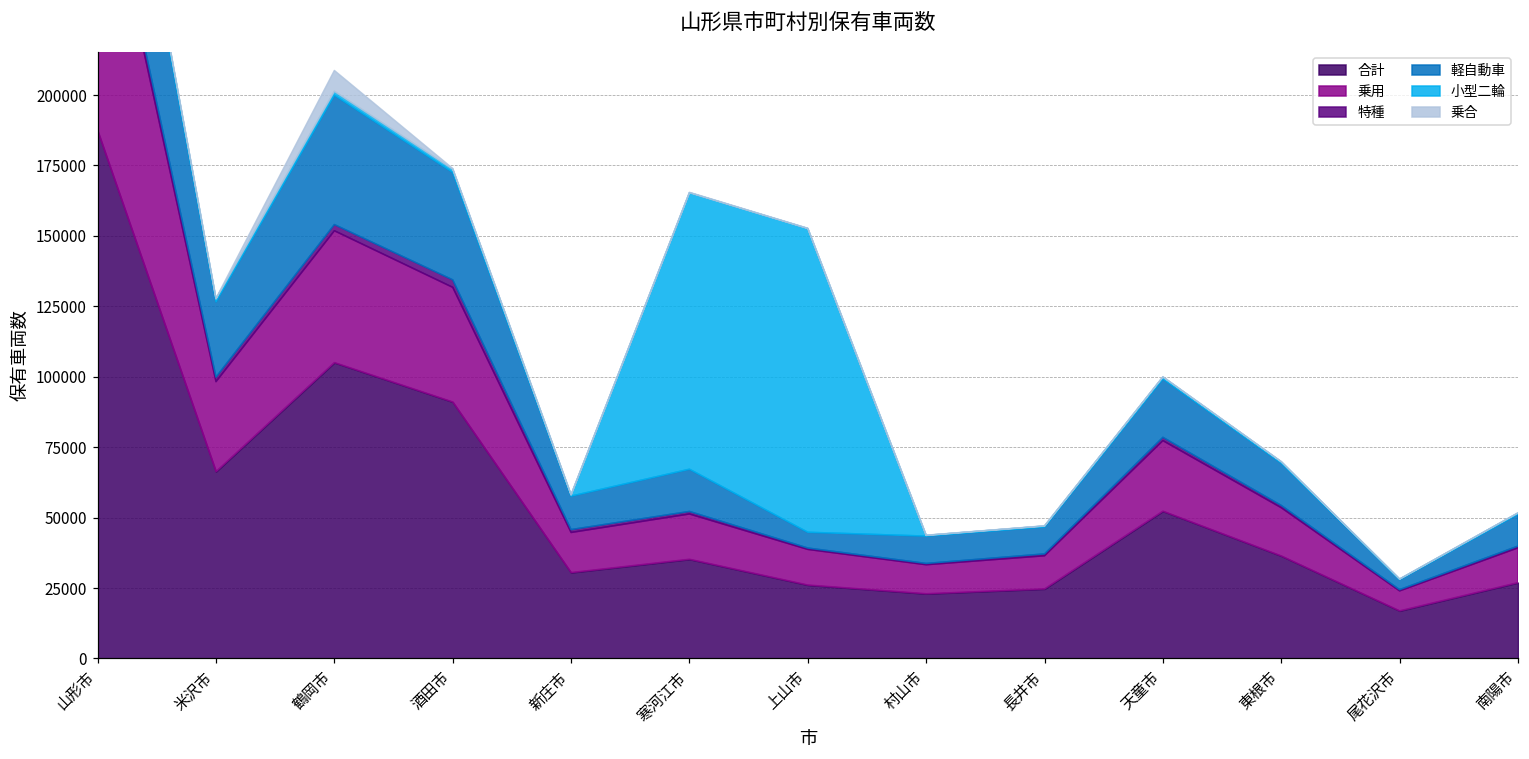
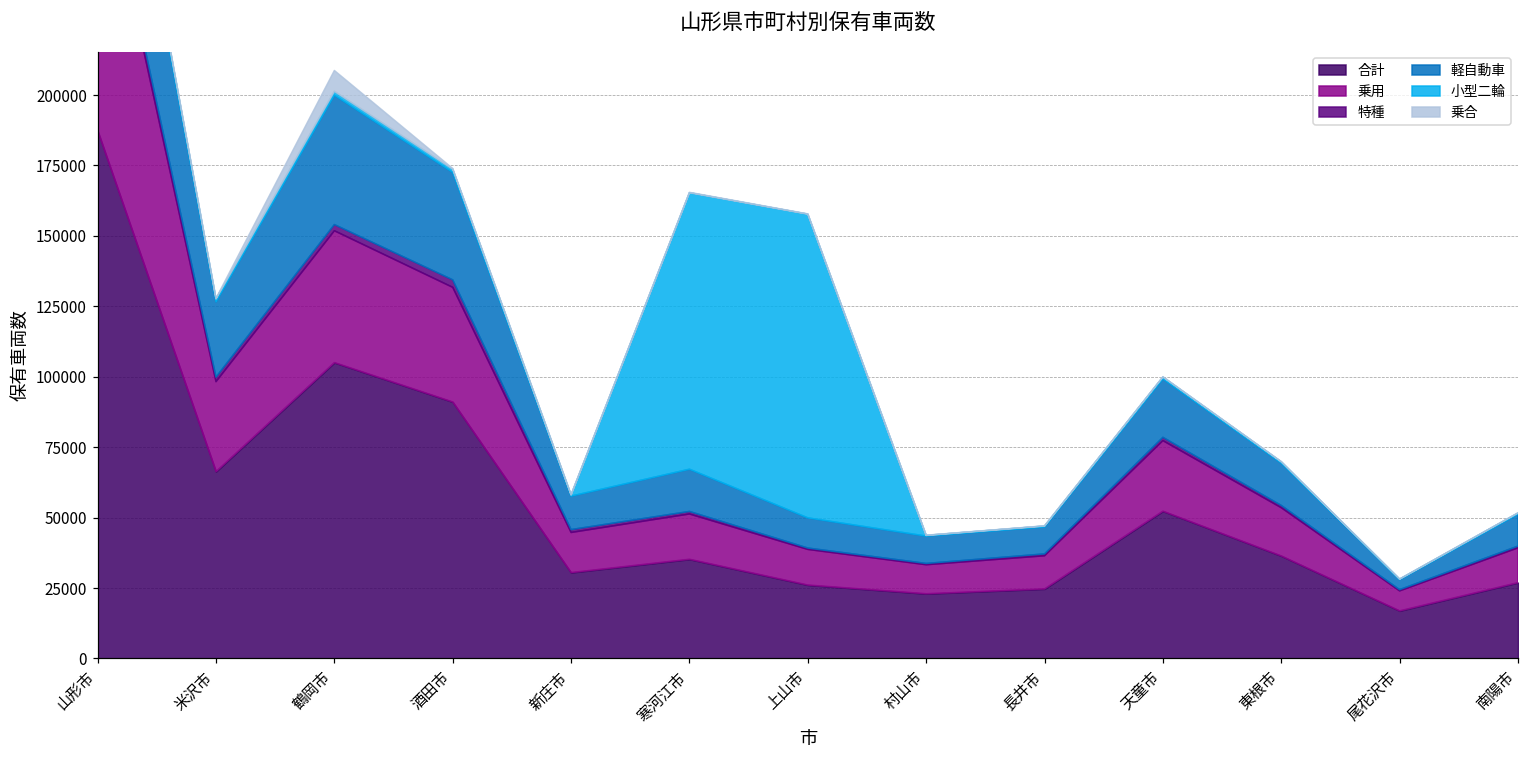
  {
    "軽自動車": {
      "米沢市": 27000,
      "鶴岡市": 46000,
      "酒田市": 38000,
      "寒河江市": 15000,
-     "上山市": 6000
+     "上山市": 11000
    },
    "小型二輪": {
      "鶴岡市": 1000
    },
    "乗合": {
      "鶴岡市": 7000
    }
  }
